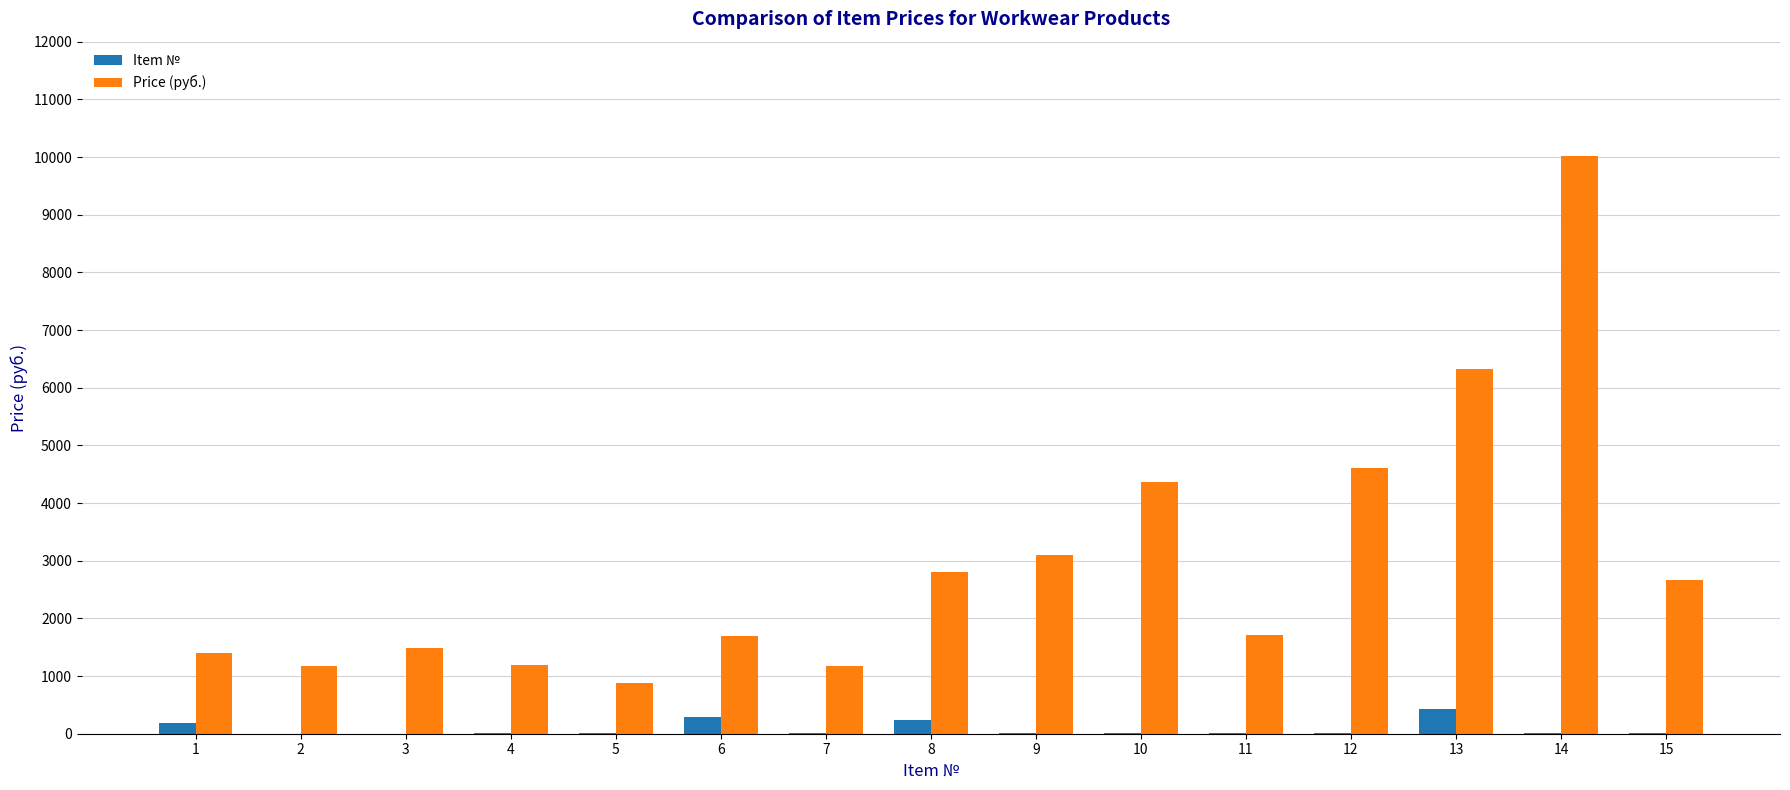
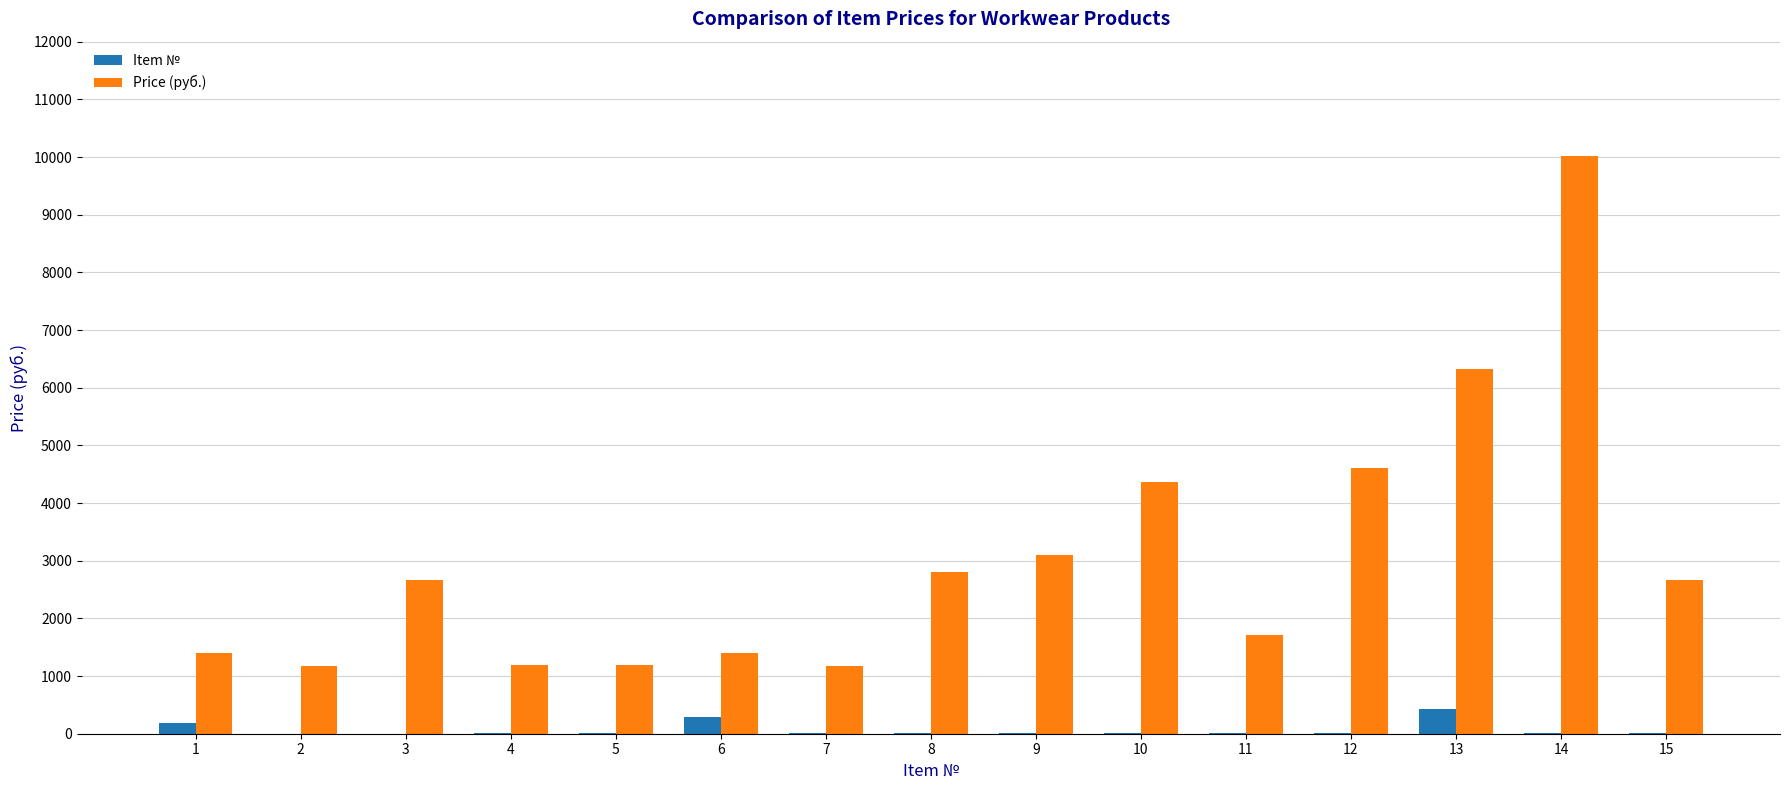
  {
    "Item №": {
      "1": 200,
      "6": 300,
-     "8": 200,
+     "8": 0,
      "13": 400
    },
    "Price (руб.)": {
      "1": 1400,
      "2": 1200,
-     "3": 1500,
+     "3": 2700,
      "4": 1200,
-     "5": 900,
-     "6": 1700,
+     "5": 1200,
+     "6": 1400,
      "7": 1200,
      "8": 2800,
      "9": 3100,
      "10": 4400,
      "11": 1700,
      "12": 4600,
      "13": 6300,
      "14": 10000,
      "15": 2700
    }
  }
